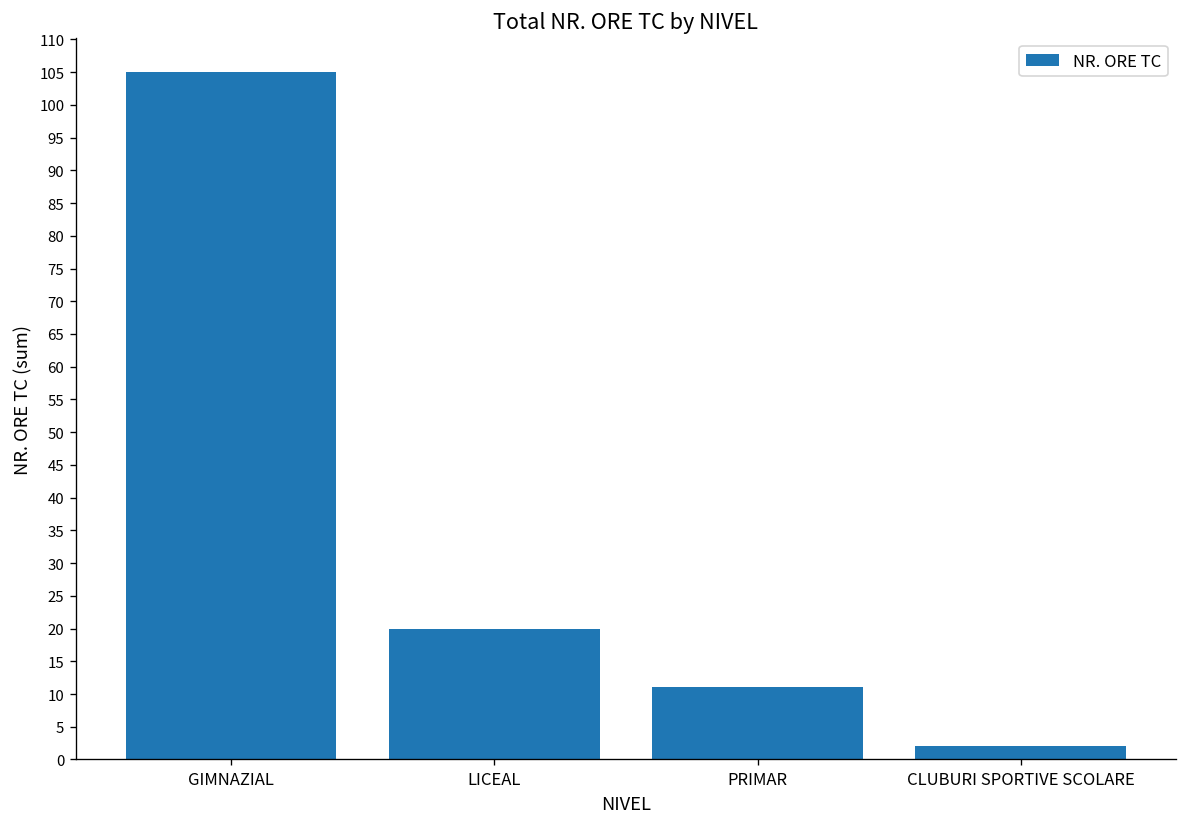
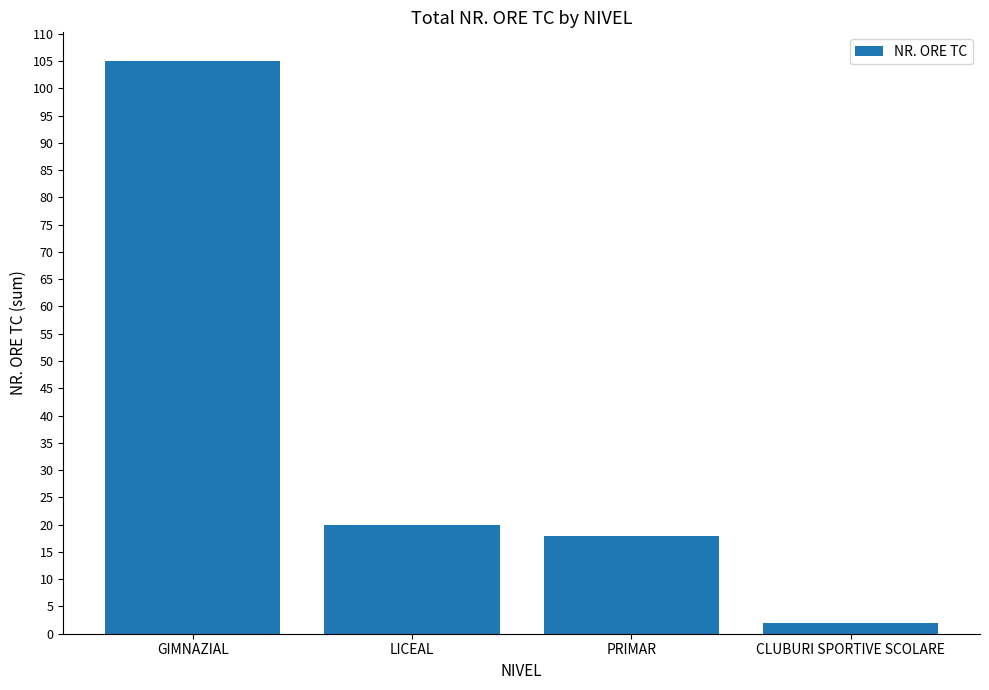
  {
    "GIMNAZIAL": 105,
    "LICEAL": 20,
-   "PRIMAR": 11,
+   "PRIMAR": 18,
    "CLUBURI SPORTIVE SCOLARE": 2
  }
